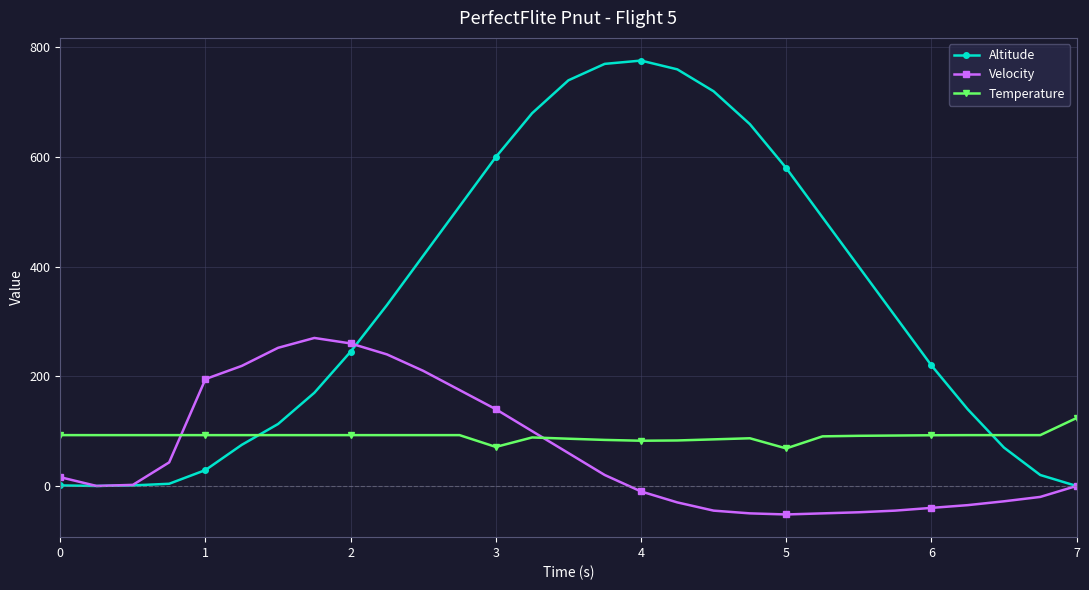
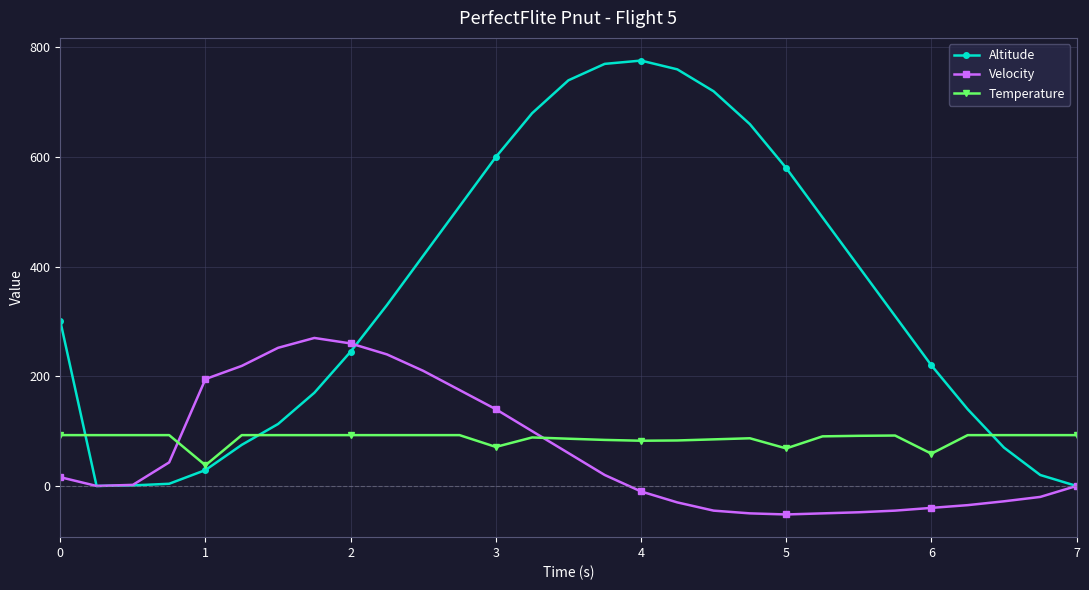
  {
    "Altitude": {
-     "0": 0,
+     "0": 300,
      "1": 30,
      "2": 250,
      "3": 600,
      "4": 780,
      "5": 580,
      "6": 220
    },
    "Velocity": {
      "0": 20,
      "1": 200,
      "2": 260,
      "3": 140,
      "4": -10,
      "5": -50,
      "6": -40
    },
    "Temperature": {
      "0": 90,
-     "1": 90,
+     "1": 40,
      "2": 90,
      "3": 70,
      "4": 80,
      "5": 70,
-     "6": 90,
-     "7": 120
+     "6": 60,
+     "7": 90
    }
  }
